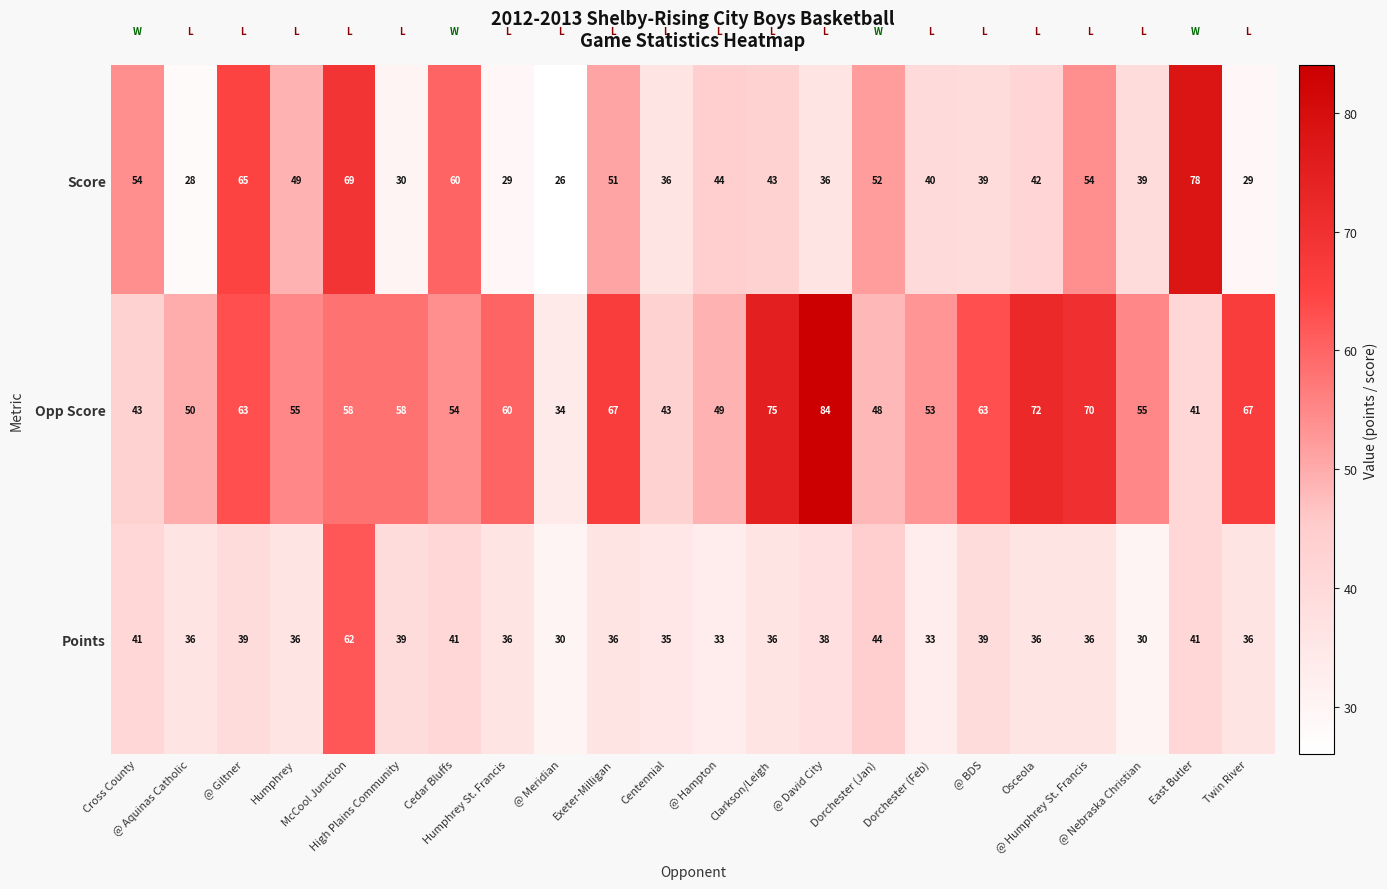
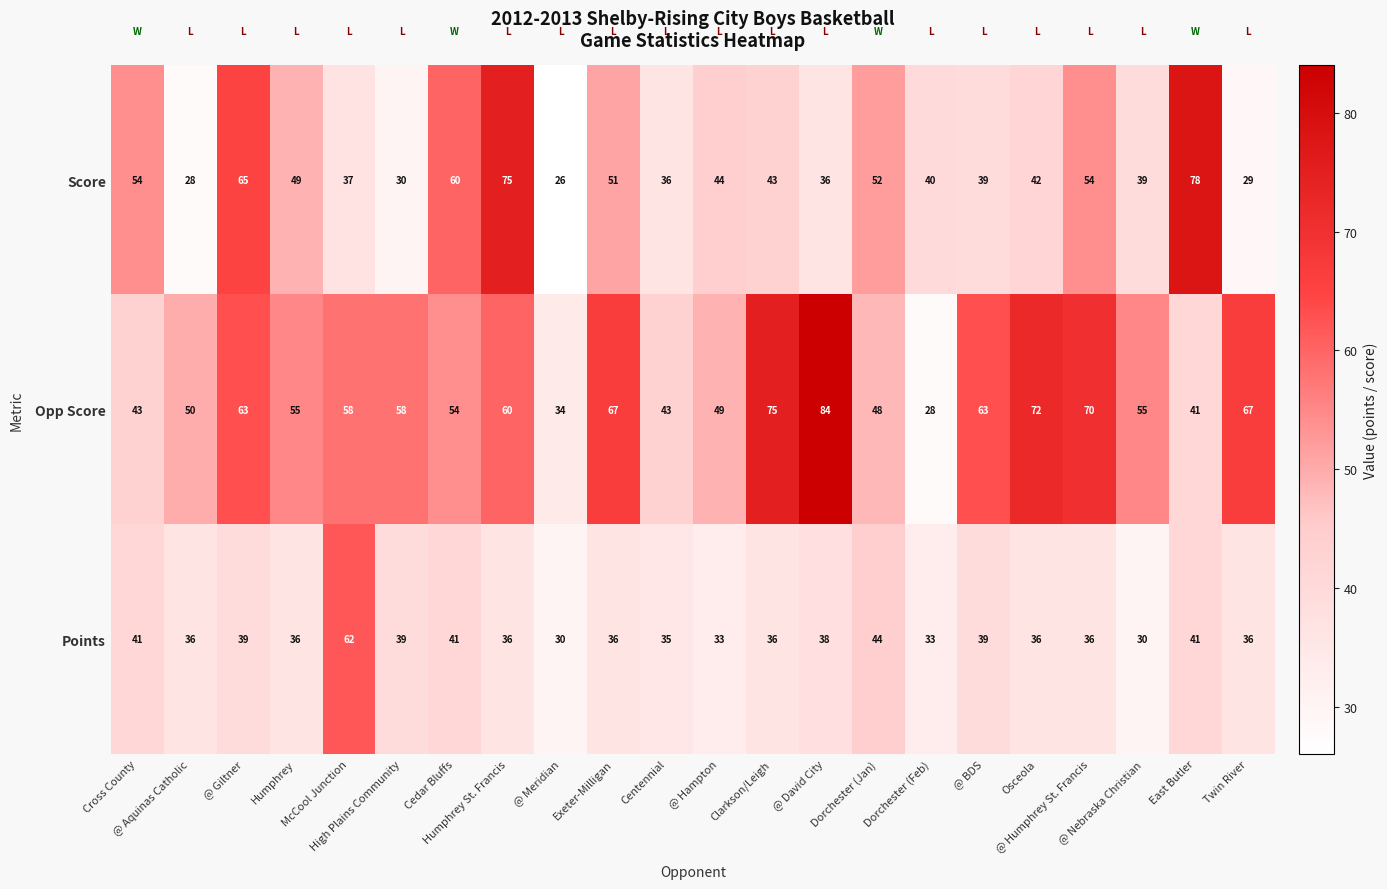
  {
    "Score": {
      "Cross County": 54,
      "@ Aquinas Catholic": 28,
      "@ Giltner": 65,
      "Humphrey": 49,
-     "McCool Junction": 69,
+     "McCool Junction": 37,
      "High Plains Community": 30,
      "Cedar Bluffs": 60,
-     "Humphrey St. Francis": 29,
+     "Humphrey St. Francis": 75,
      "@ Meridian": 26,
      "Exeter-Milligan": 51,
      "Centennial": 36,
      "@ Hampton": 44,
      "Clarkson/Leigh": 43,
      "@ David City": 36,
      "Dorchester (Jan)": 52,
      "Dorchester (Feb)": 40,
      "@ BDS": 39,
      "Osceola": 42,
      "@ Humphrey St. Francis": 54,
      "@ Nebraska Christian": 39,
      "East Butler": 78,
      "Twin River": 29
    },
    "Opp Score": {
      "Cross County": 43,
      "@ Aquinas Catholic": 50,
      "@ Giltner": 63,
      "Humphrey": 55,
      "McCool Junction": 58,
      "High Plains Community": 58,
      "Cedar Bluffs": 54,
      "Humphrey St. Francis": 60,
      "@ Meridian": 34,
      "Exeter-Milligan": 67,
      "Centennial": 43,
      "@ Hampton": 49,
      "Clarkson/Leigh": 75,
      "@ David City": 84,
      "Dorchester (Jan)": 48,
-     "Dorchester (Feb)": 53,
+     "Dorchester (Feb)": 28,
      "@ BDS": 63,
      "Osceola": 72,
      "@ Humphrey St. Francis": 70,
      "@ Nebraska Christian": 55,
      "East Butler": 41,
      "Twin River": 67
    },
    "Points": {
      "Cross County": 41,
      "@ Aquinas Catholic": 36,
      "@ Giltner": 39,
      "Humphrey": 36,
      "McCool Junction": 62,
      "High Plains Community": 39,
      "Cedar Bluffs": 41,
      "Humphrey St. Francis": 36,
      "@ Meridian": 30,
      "Exeter-Milligan": 36,
      "Centennial": 35,
      "@ Hampton": 33,
      "Clarkson/Leigh": 36,
      "@ David City": 38,
      "Dorchester (Jan)": 44,
      "Dorchester (Feb)": 33,
      "@ BDS": 39,
      "Osceola": 36,
      "@ Humphrey St. Francis": 36,
      "@ Nebraska Christian": 30,
      "East Butler": 41,
      "Twin River": 36
    }
  }
